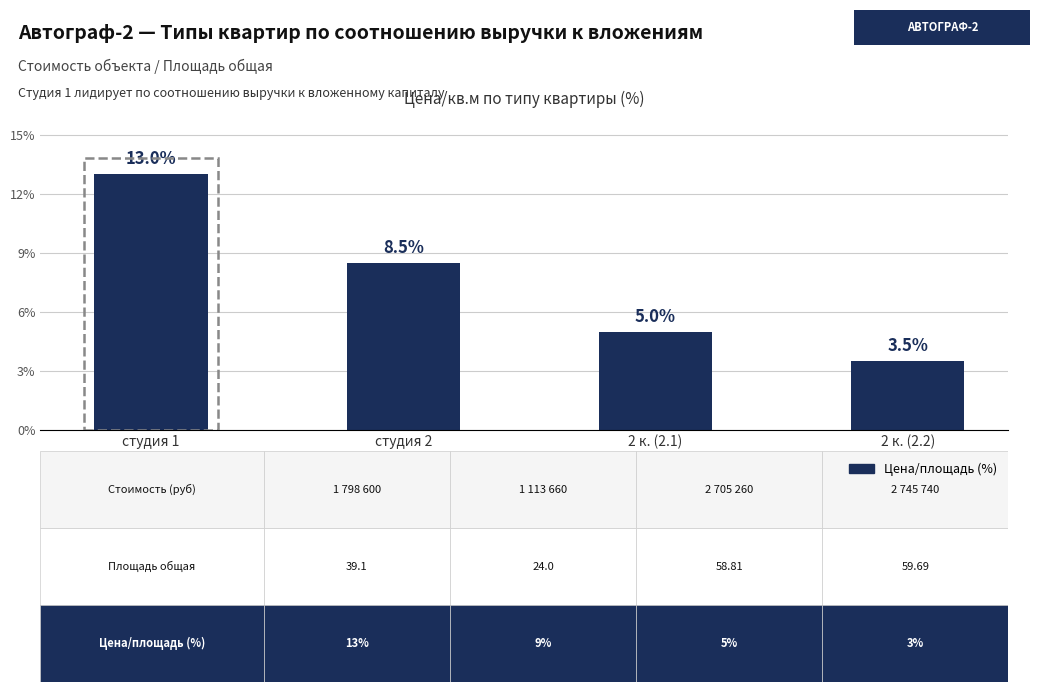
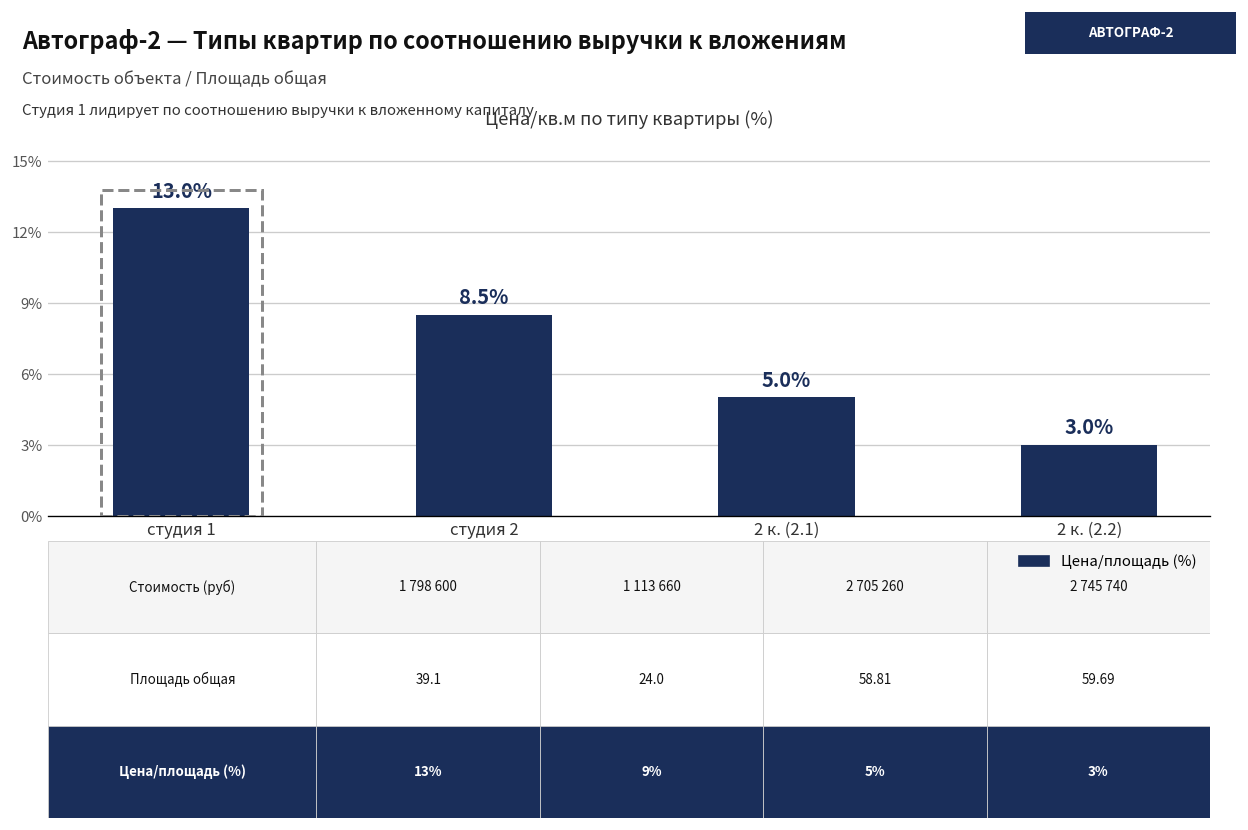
  {
    "студия 1": "13.0%",
    "студия 2": "8.5%",
    "2 к. (2.1)": "5.0%",
-   "2 к. (2.2)": "3.5%"
+   "2 к. (2.2)": "3.0%"
  }
